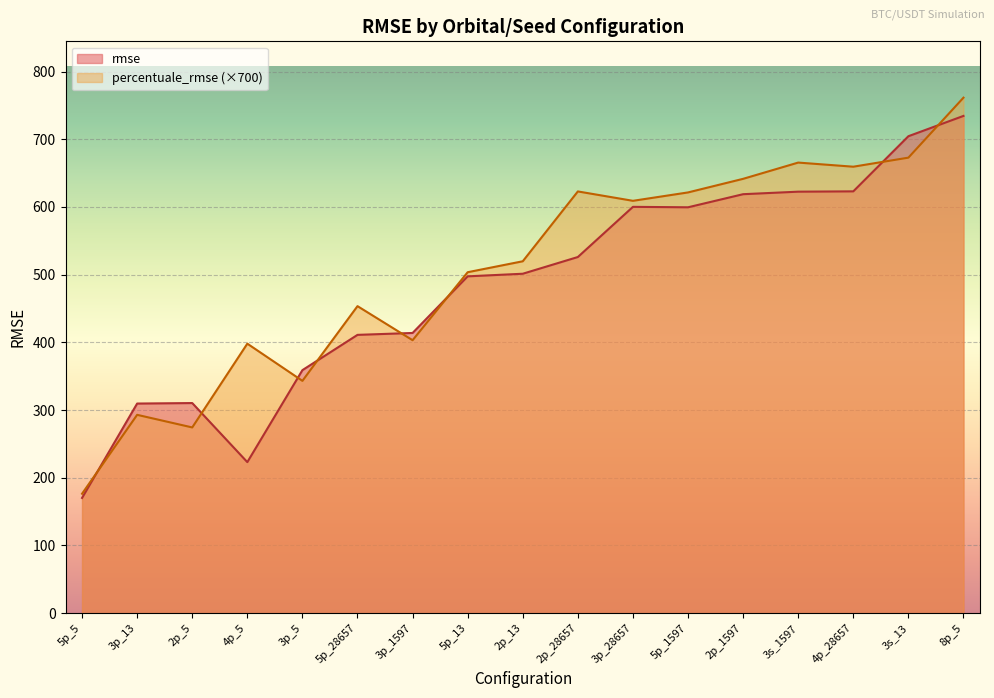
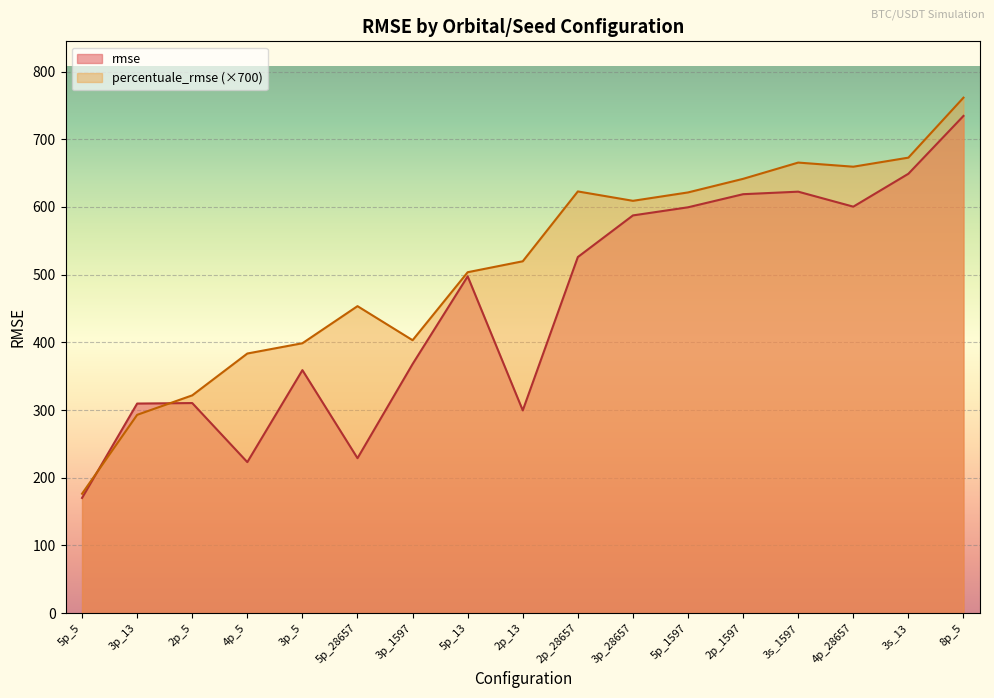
  {
    "rmse": {
      "5p_5": 170,
      "3p_13": 310,
      "2p_5": 310,
      "4p_5": 220,
      "3p_5": 360,
-     "5p_28657": 410,
-     "3p_1597": 410,
+     "5p_28657": 230,
+     "3p_1597": 370,
      "5p_13": 500,
-     "2p_13": 500,
+     "2p_13": 300,
      "2p_28657": 530,
-     "3p_28657": 600,
+     "3p_28657": 590,
      "5p_1597": 600,
      "2p_1597": 620,
      "3s_1597": 620,
-     "4p_28657": 620,
-     "3s_13": 700,
+     "4p_28657": 600,
+     "3s_13": 650,
      "8p_5": 730
    },
    "percentuale_rmse (×700)": {
      "5p_5": 180,
      "3p_13": 290,
-     "2p_5": 270,
-     "4p_5": 400,
-     "3p_5": 340,
+     "2p_5": 320,
+     "4p_5": 380,
+     "3p_5": 400,
      "5p_28657": 450,
      "3p_1597": 400,
      "5p_13": 500,
      "2p_13": 520,
      "2p_28657": 620,
      "3p_28657": 610,
      "5p_1597": 620,
      "2p_1597": 640,
      "3s_1597": 670,
      "4p_28657": 660,
      "3s_13": 670,
      "8p_5": 760
    }
  }
